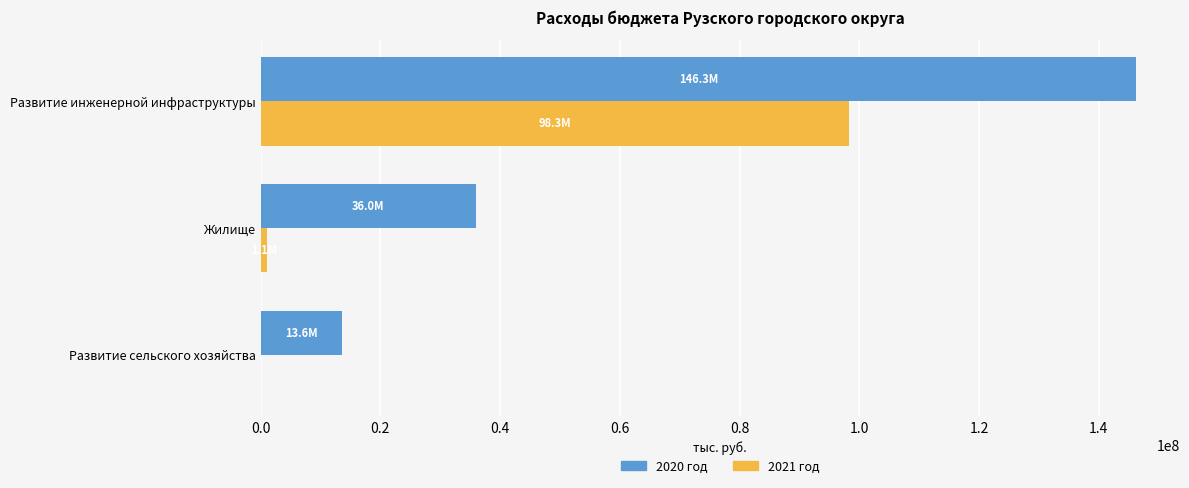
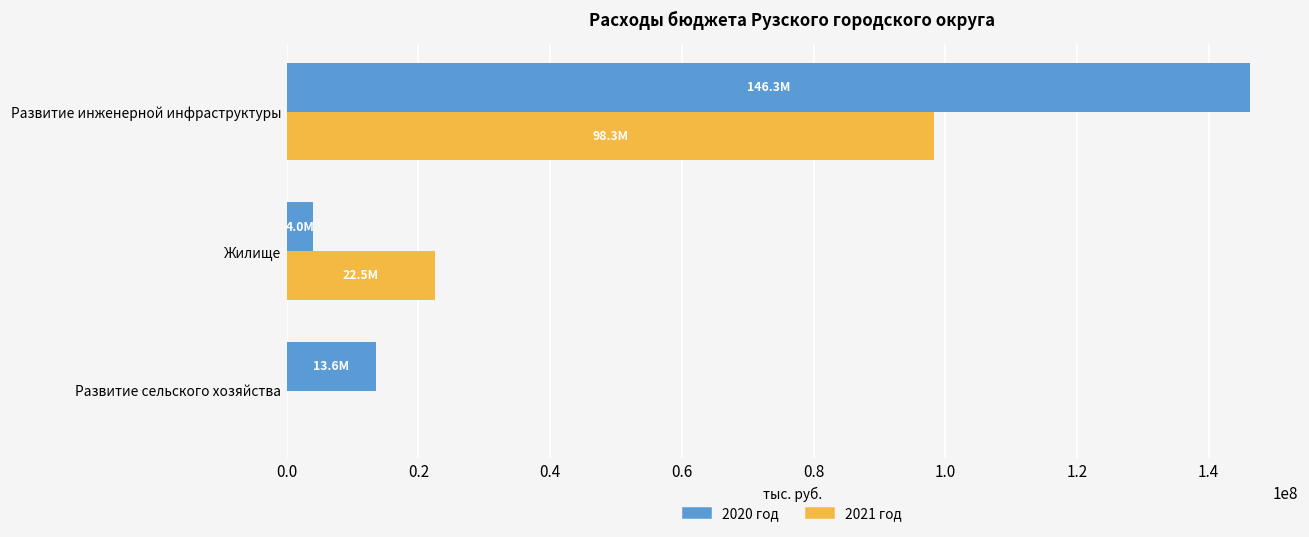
  {
    "2020 год": {
      "Развитие инженерной инфраструктуры": "146.3M",
-     "Жилище": "36.0M",
+     "Жилище": "4.0M",
      "Развитие сельского хозяйства": "13.6M"
    },
    "2021 год": {
-     "Жилище": "1000000",
+     "Жилище": "23000000",
      "Развитие сельского хозяйства": "0"
    }
  }
